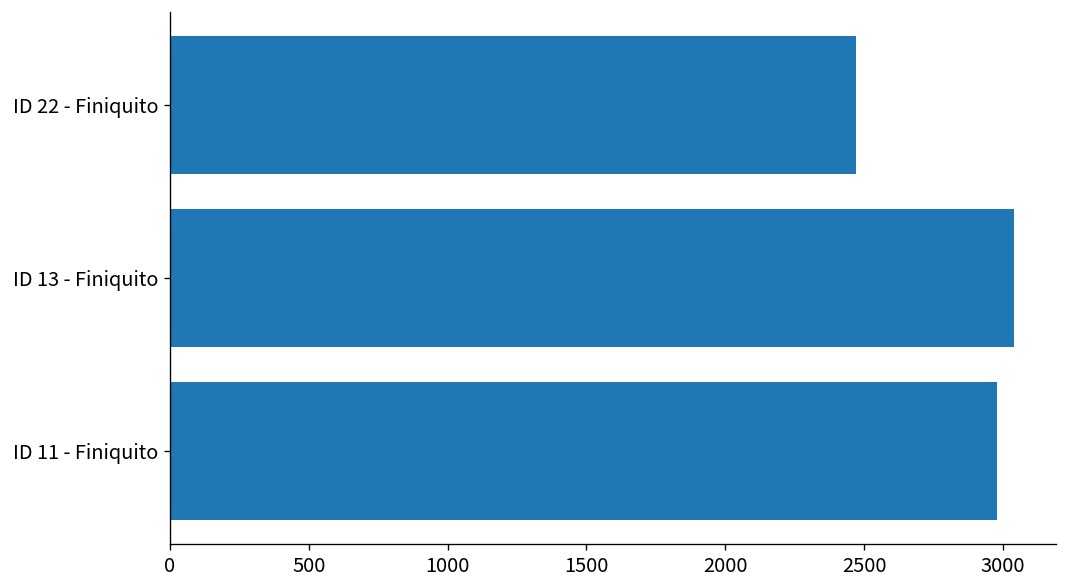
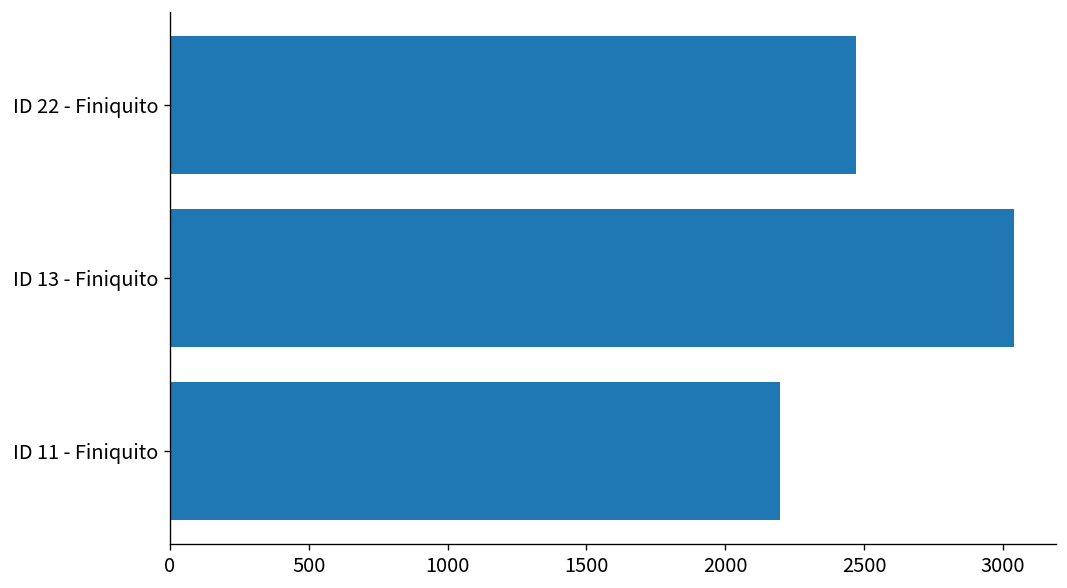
  {
    "ID 22 - Finiquito": 2470,
    "ID 13 - Finiquito": 3040,
-   "ID 11 - Finiquito": 2980
+   "ID 11 - Finiquito": 2200
  }
